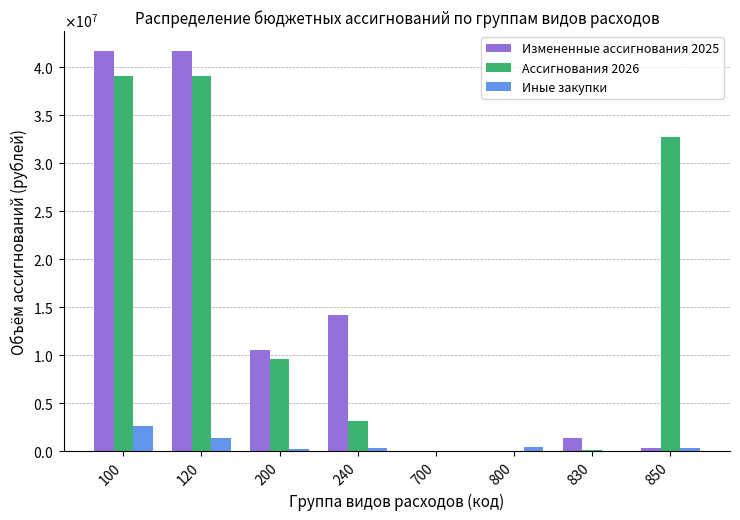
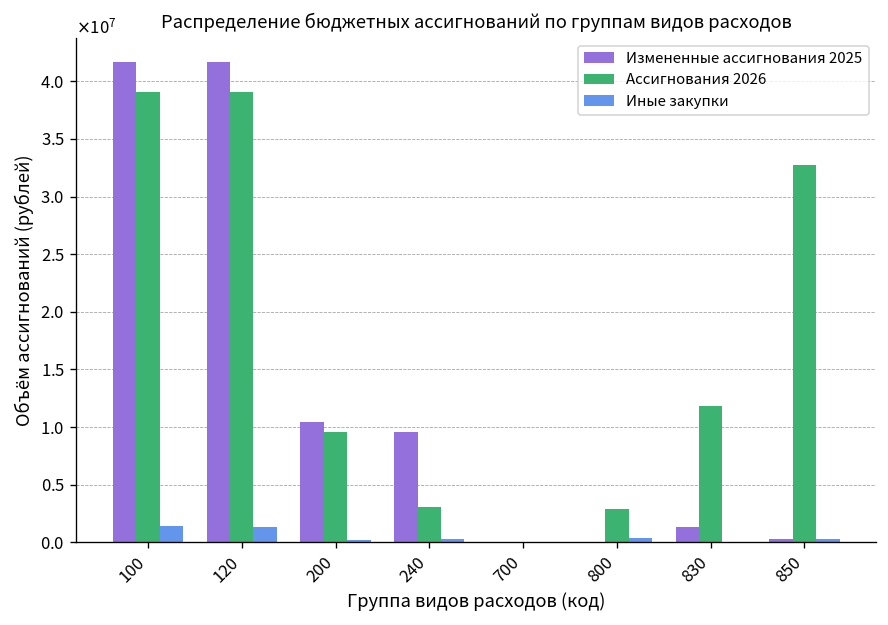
  {
    "Измененные ассигнования 2025": {
      "100": 42000000,
      "120": 42000000,
      "200": 10000000,
-     "240": 14000000,
+     "240": 10000000,
      "830": 1000000,
      "850": 0
    },
    "Ассигнования 2026": {
      "100": 39000000,
      "120": 39000000,
      "200": 10000000,
      "240": 3000000,
-     "800": 0,
-     "830": 0,
+     "800": 3000000,
+     "830": 12000000,
      "850": 33000000
    },
    "Иные закупки": {
-     "100": 3000000,
+     "100": 1000000,
      "120": 1000000,
      "240": 0,
      "700": 0,
      "800": 0,
      "830": 0,
      "850": 0
    }
  }
